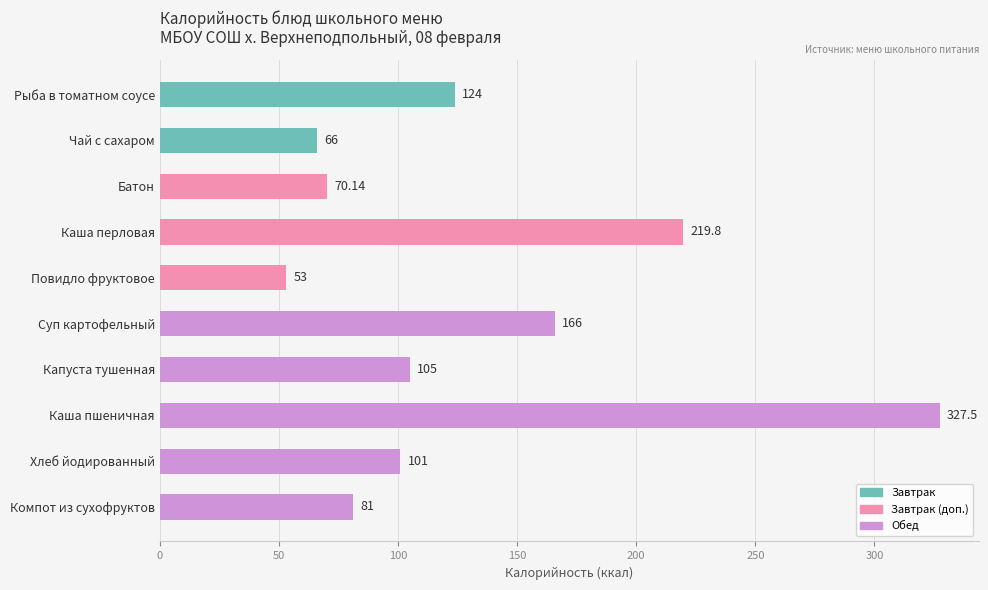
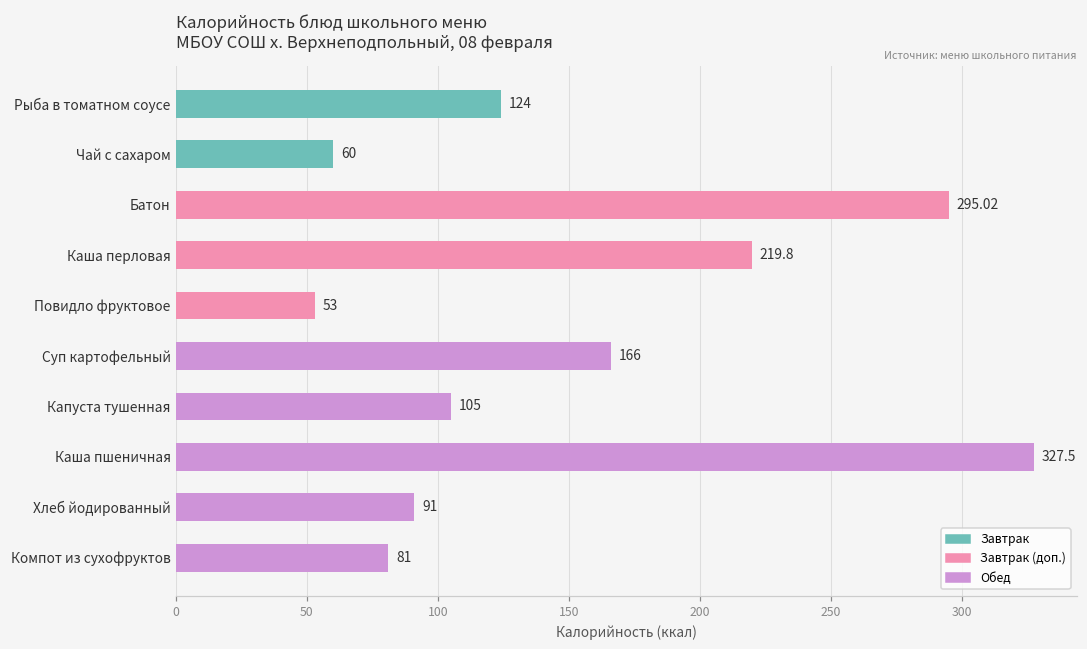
  {
    "Рыба в томатном соусе": 124,
-   "Чай с сахаром": 66,
-   "Батон": 70.14,
+   "Чай с сахаром": 60,
+   "Батон": 295.02,
    "Каша перловая": 219.8,
    "Повидло фруктовое": 53,
    "Суп картофельный": 166,
    "Капуста тушенная": 105,
    "Каша пшеничная": 327.5,
-   "Хлеб йодированный": 101,
+   "Хлеб йодированный": 91,
    "Компот из сухофруктов": 81
  }
